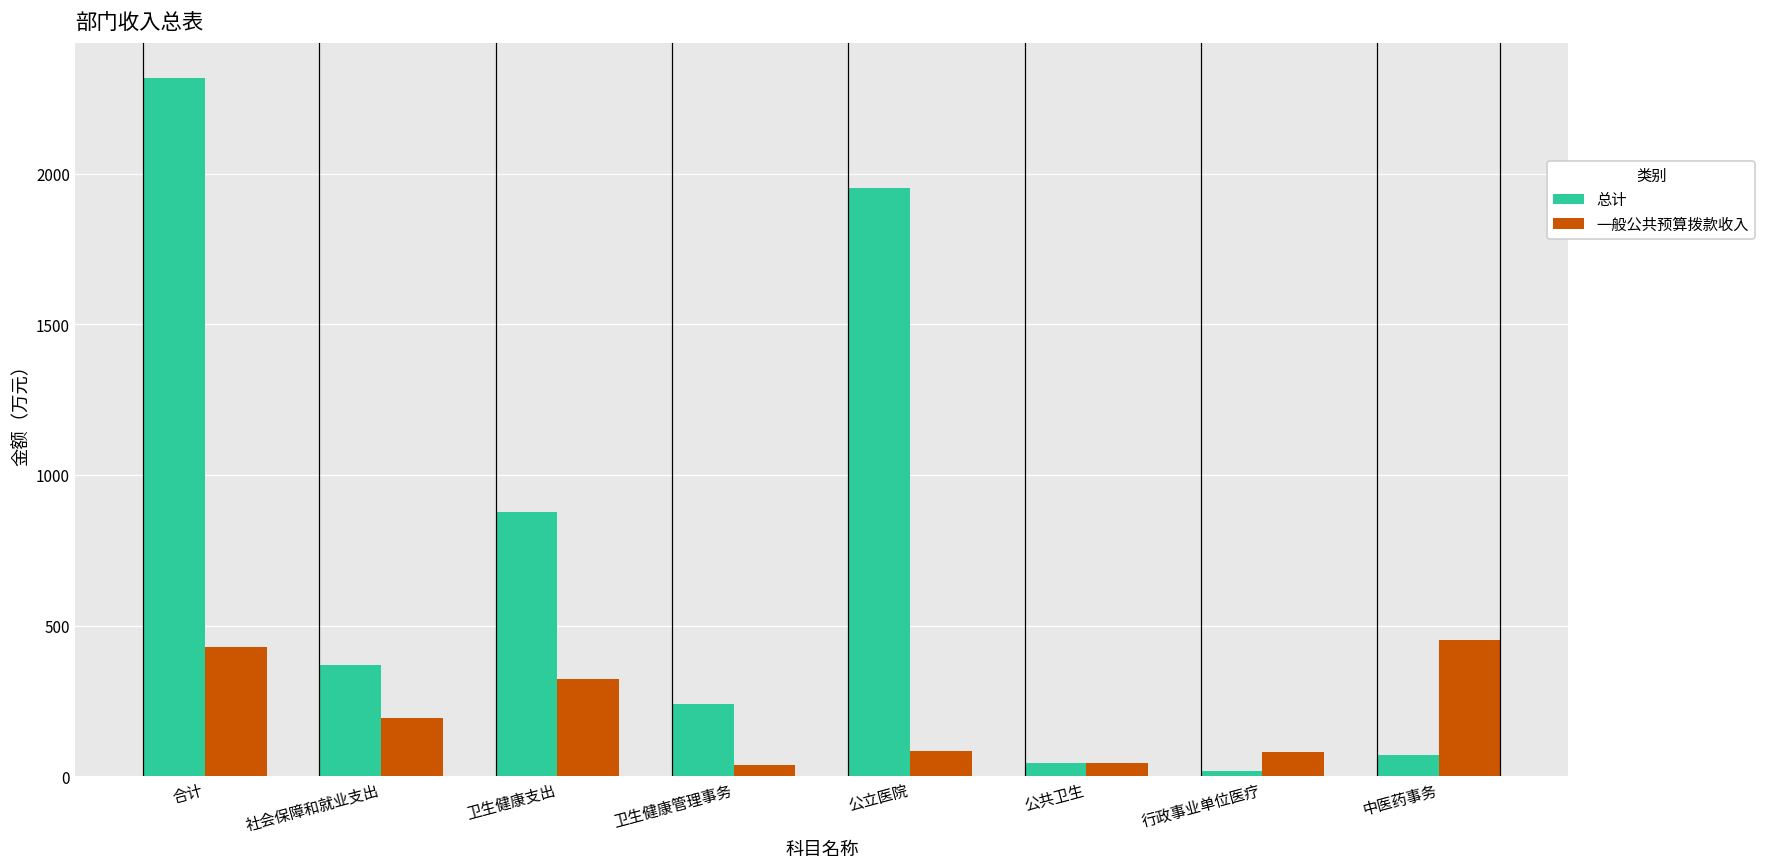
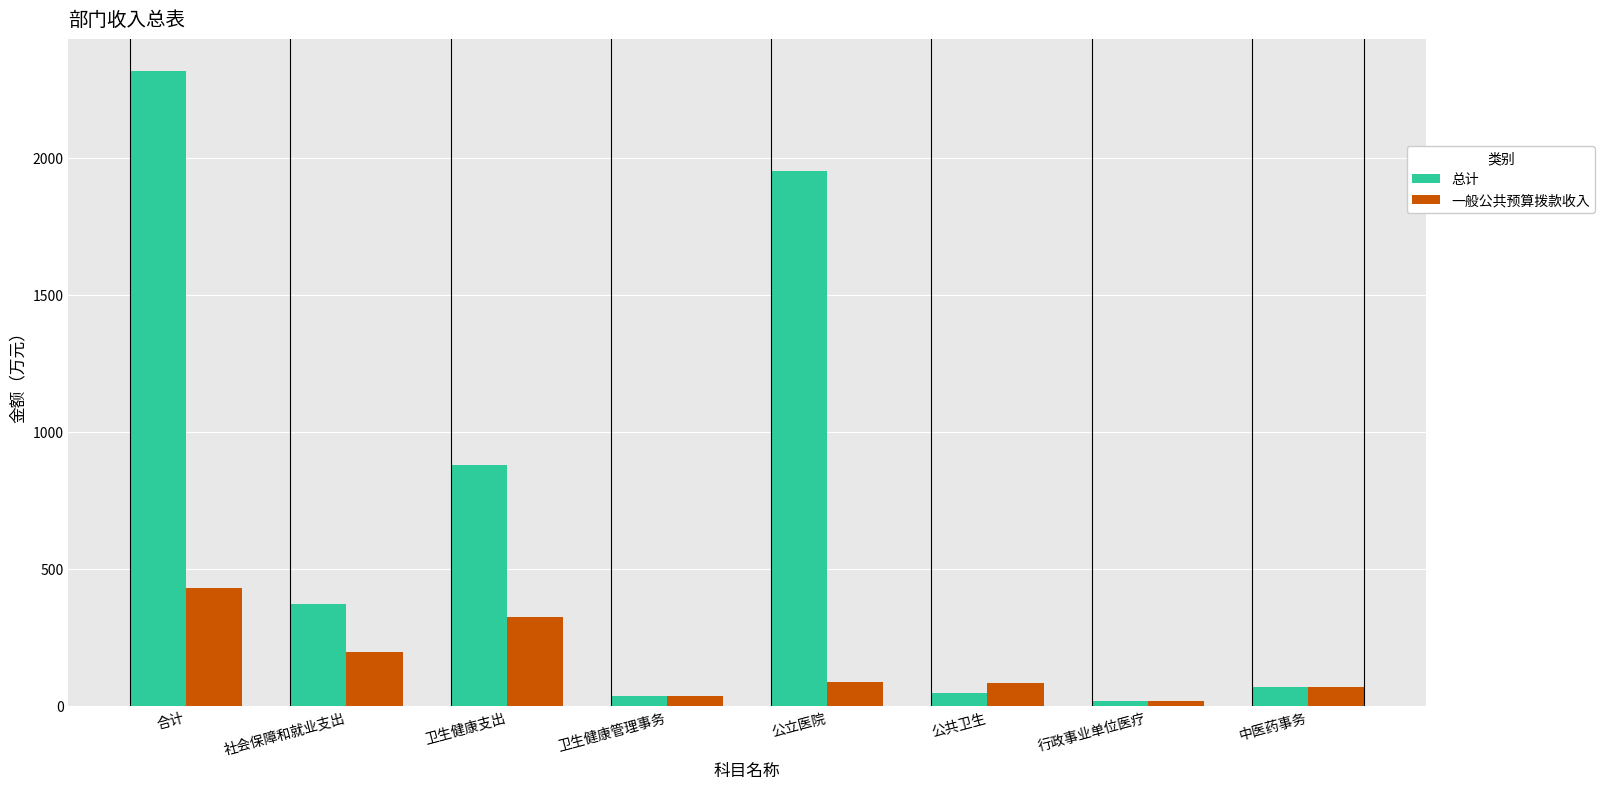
  {
    "总计": {
      "合计": 2320,
      "社会保障和就业支出": 370,
      "卫生健康支出": 880,
-     "卫生健康管理事务": 240,
+     "卫生健康管理事务": 40,
      "公立医院": 1950,
      "公共卫生": 50,
      "行政事业单位医疗": 20,
      "中医药事务": 70
    },
    "一般公共预算拨款收入": {
      "合计": 430,
      "社会保障和就业支出": 200,
      "卫生健康支出": 320,
      "卫生健康管理事务": 40,
      "公立医院": 90,
-     "公共卫生": 50,
-     "行政事业单位医疗": 80,
-     "中医药事务": 450
+     "公共卫生": 80,
+     "行政事业单位医疗": 20,
+     "中医药事务": 70
    }
  }
